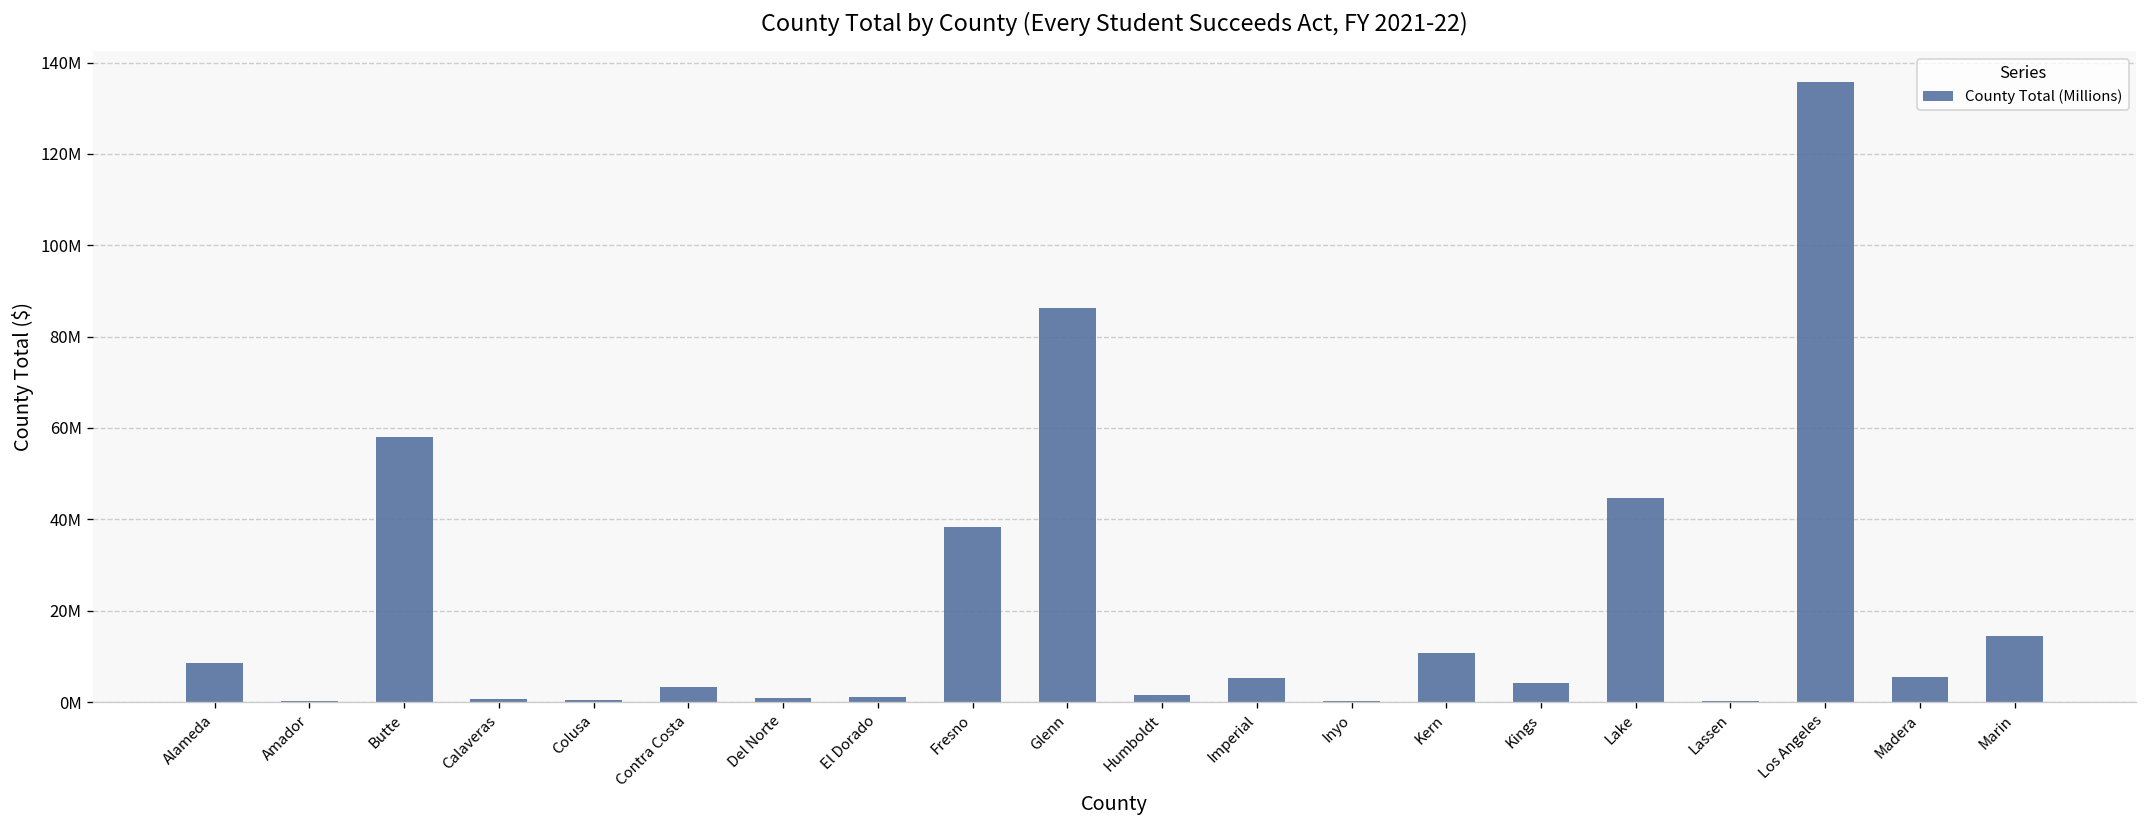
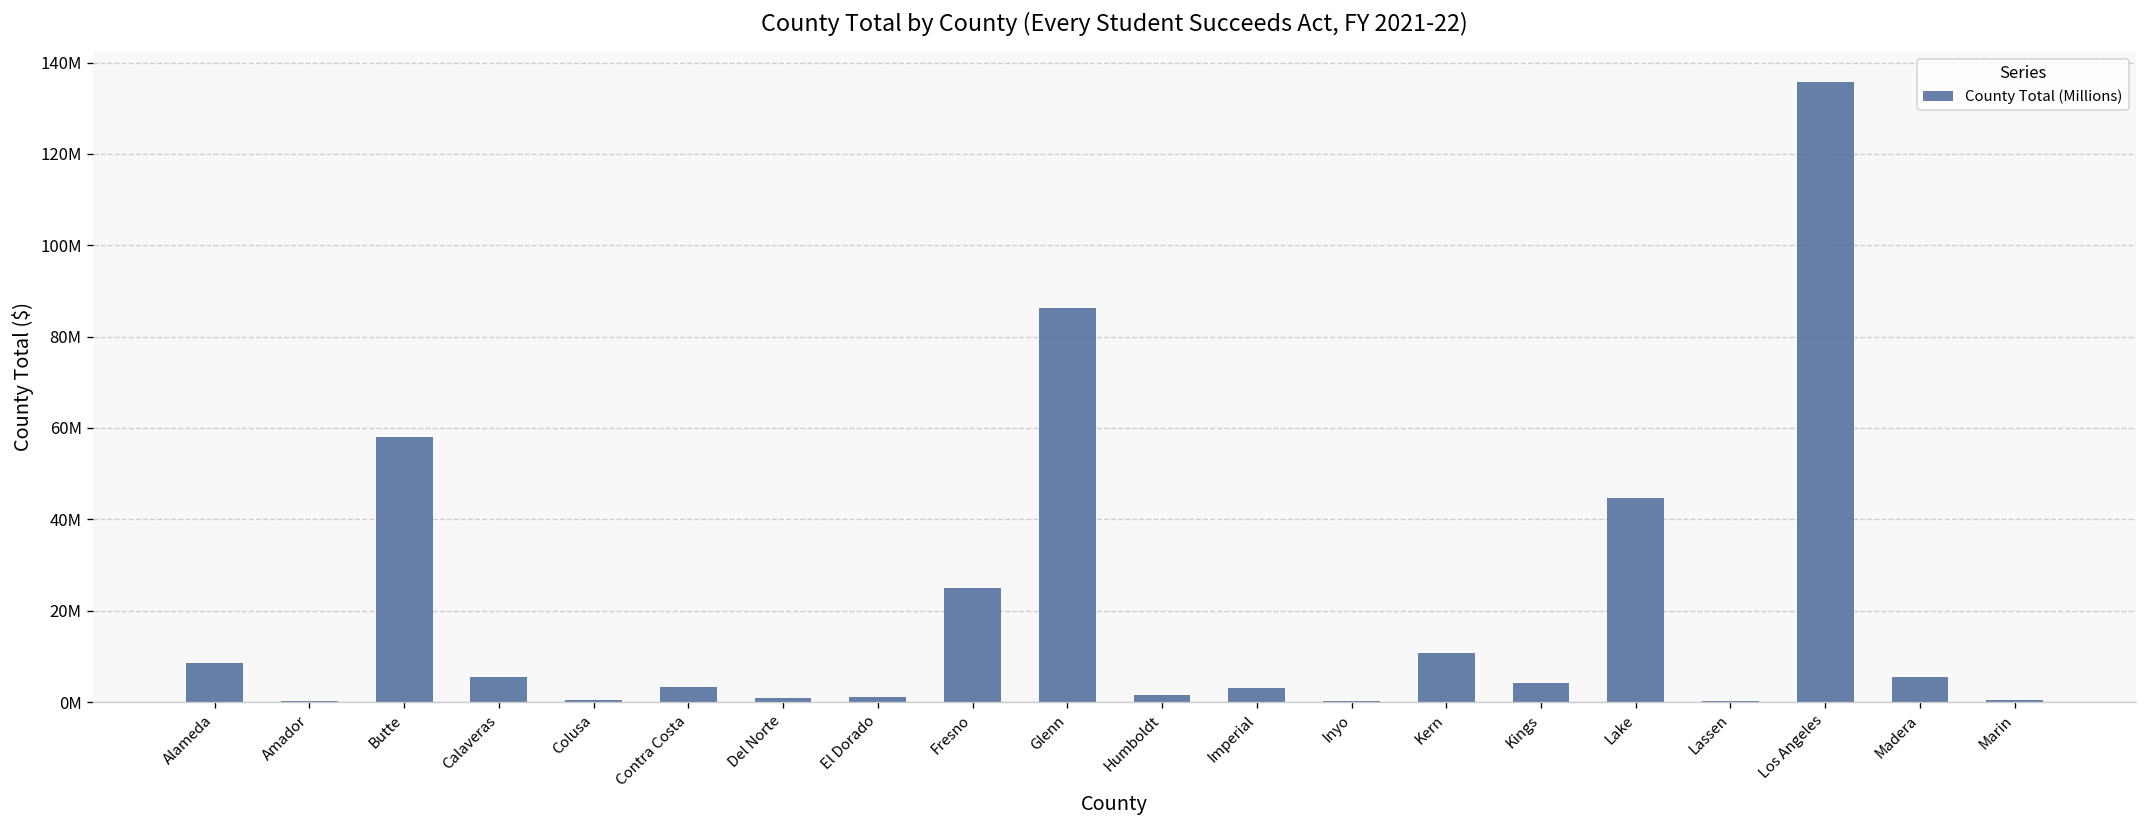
  {
    "Alameda": 9000000,
    "Butte": 58000000,
-   "Calaveras": 1000000,
+   "Calaveras": 5000000,
    "Contra Costa": 3000000,
    "Del Norte": 1000000,
    "El Dorado": 1000000,
-   "Fresno": 38000000,
+   "Fresno": 25000000,
    "Glenn": 86000000,
    "Humboldt": 1000000,
-   "Imperial": 5000000,
+   "Imperial": 3000000,
    "Kern": 11000000,
    "Kings": 4000000,
    "Lake": 45000000,
    "Los Angeles": 136000000,
    "Madera": 5000000,
-   "Marin": 14000000
+   "Marin": 0
  }
